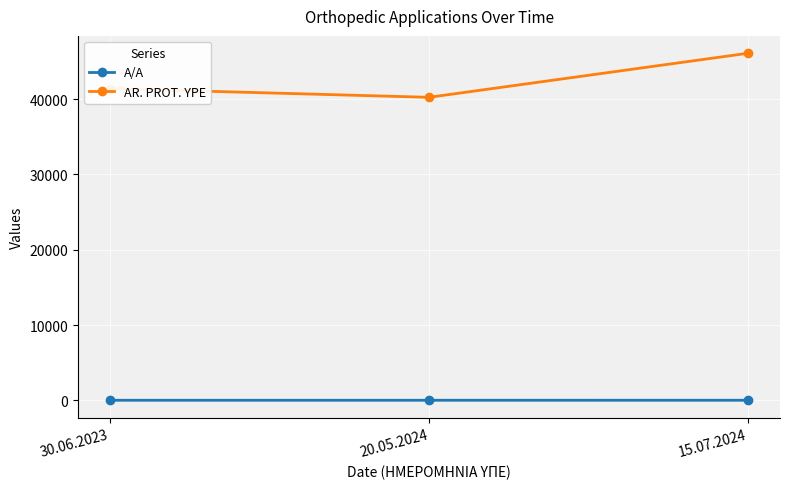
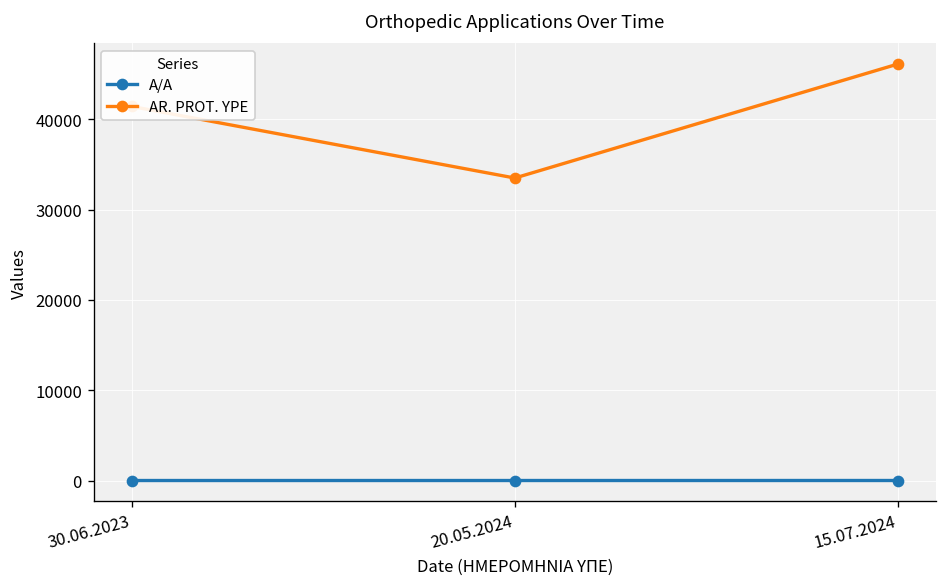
  {
    "A/A": {
      "30.06.2023": 0,
      "20.05.2024": 0,
      "15.07.2024": 0
    },
    "AR. PROT. YPE": {
-     "20.05.2024": 40000,
+     "20.05.2024": 33000,
      "15.07.2024": 46000
    }
  }
